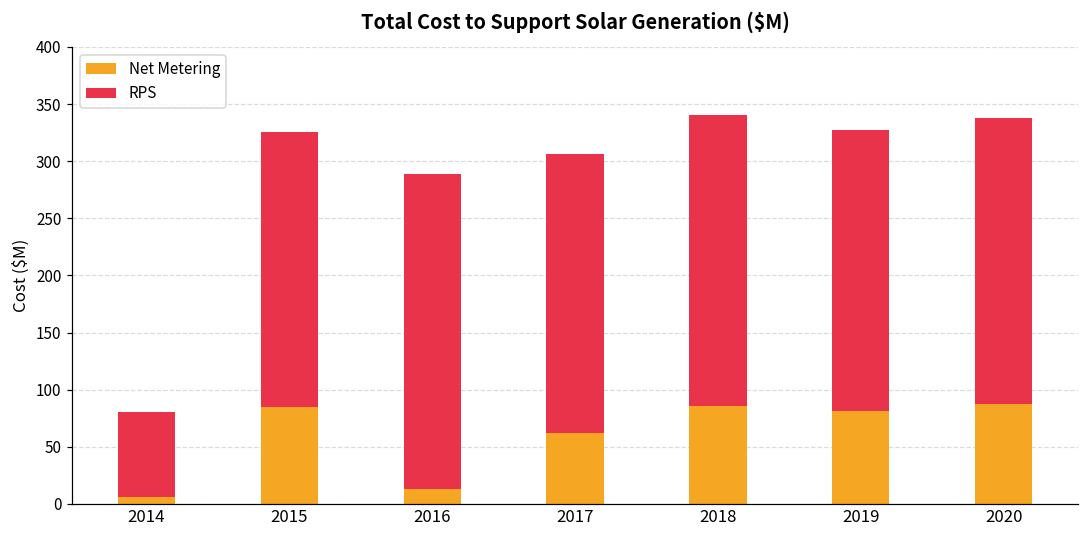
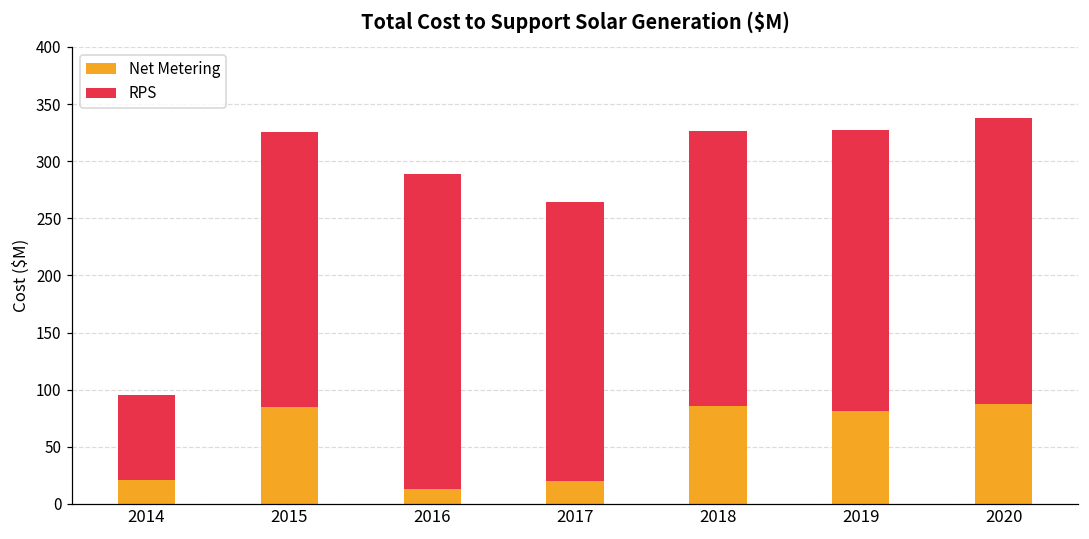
  {
    "Net Metering": {
-     "2014": 6,
+     "2014": 21,
      "2015": 85,
      "2016": 13,
-     "2017": 62,
+     "2017": 20,
      "2018": 85,
      "2019": 82,
      "2020": 88
    },
    "RPS": {
      "2014": 75,
      "2015": 241,
      "2016": 276,
      "2017": 244,
-     "2018": 255,
+     "2018": 241,
      "2019": 246,
      "2020": 250
    }
  }
